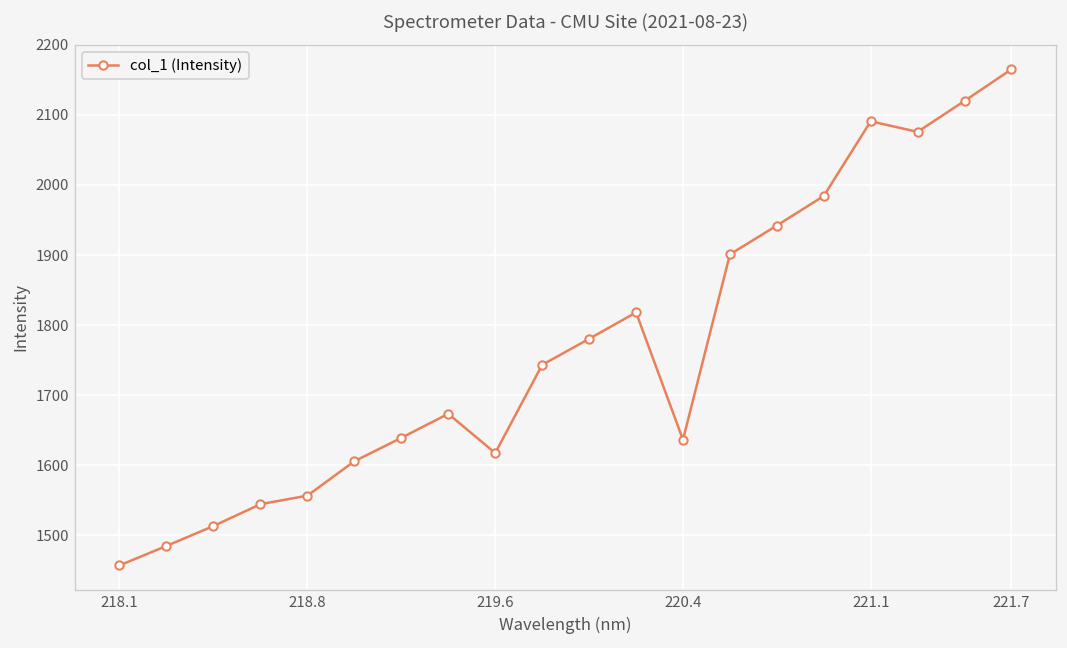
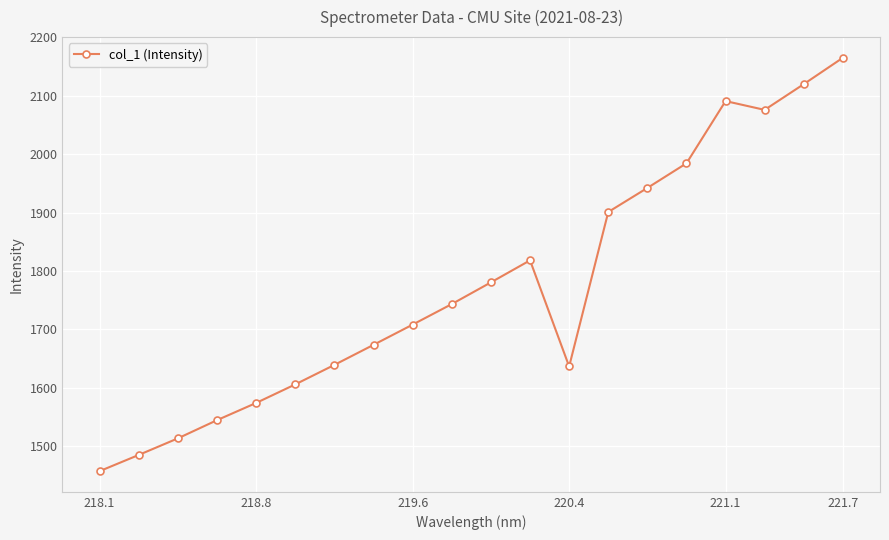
  {
    "218.1": 1460,
-   "218.8": 1560,
-   "219.6": 1620,
+   "218.8": 1570,
+   "219.6": 1710,
    "220.4": 1640,
    "221.1": 2090,
    "221.7": 2170
  }
